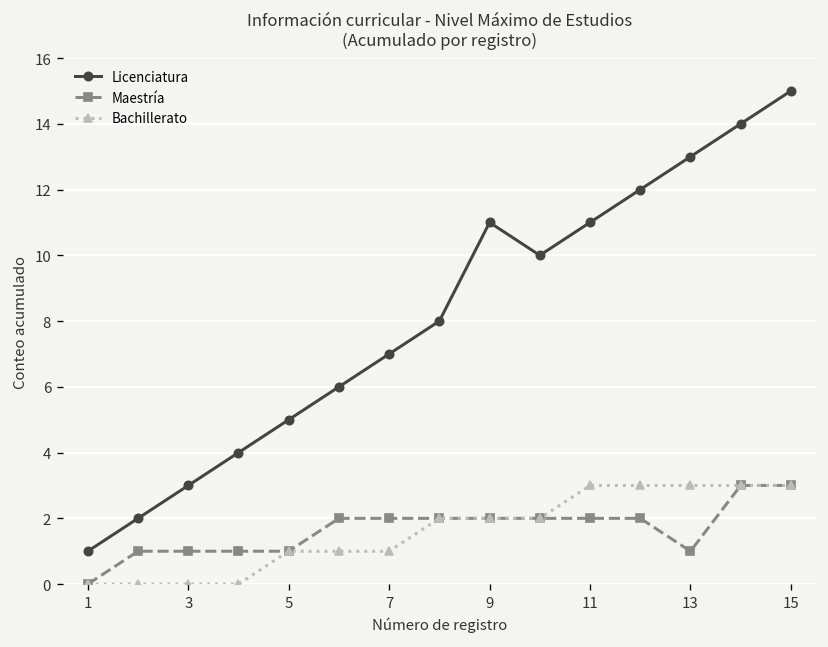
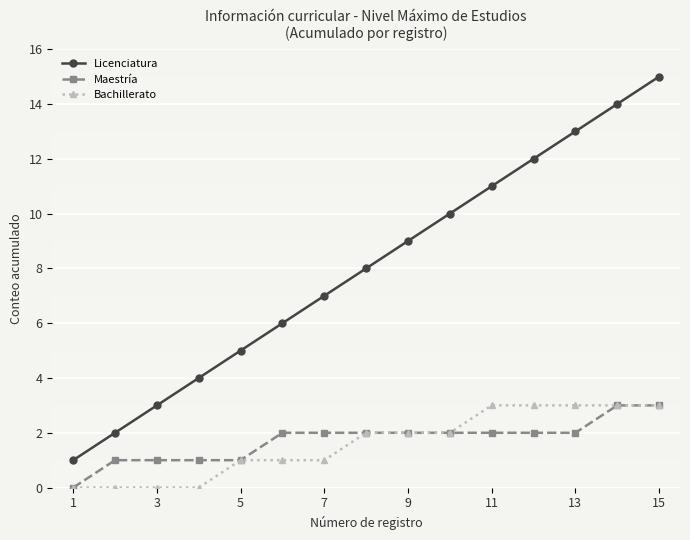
  {
    "Licenciatura": {
      "1": 1,
      "3": 3,
      "5": 5,
      "7": 7,
-     "9": 11,
+     "9": 9,
      "11": 11,
      "13": 13,
      "15": 15
    },
    "Maestría": {
      "3": 1,
      "7": 2,
      "11": 2,
-     "13": 1
+     "13": 2
    },
    "Bachillerato": {
      "3": 0,
      "7": 1,
      "11": 3,
      "13": 3
    }
  }
